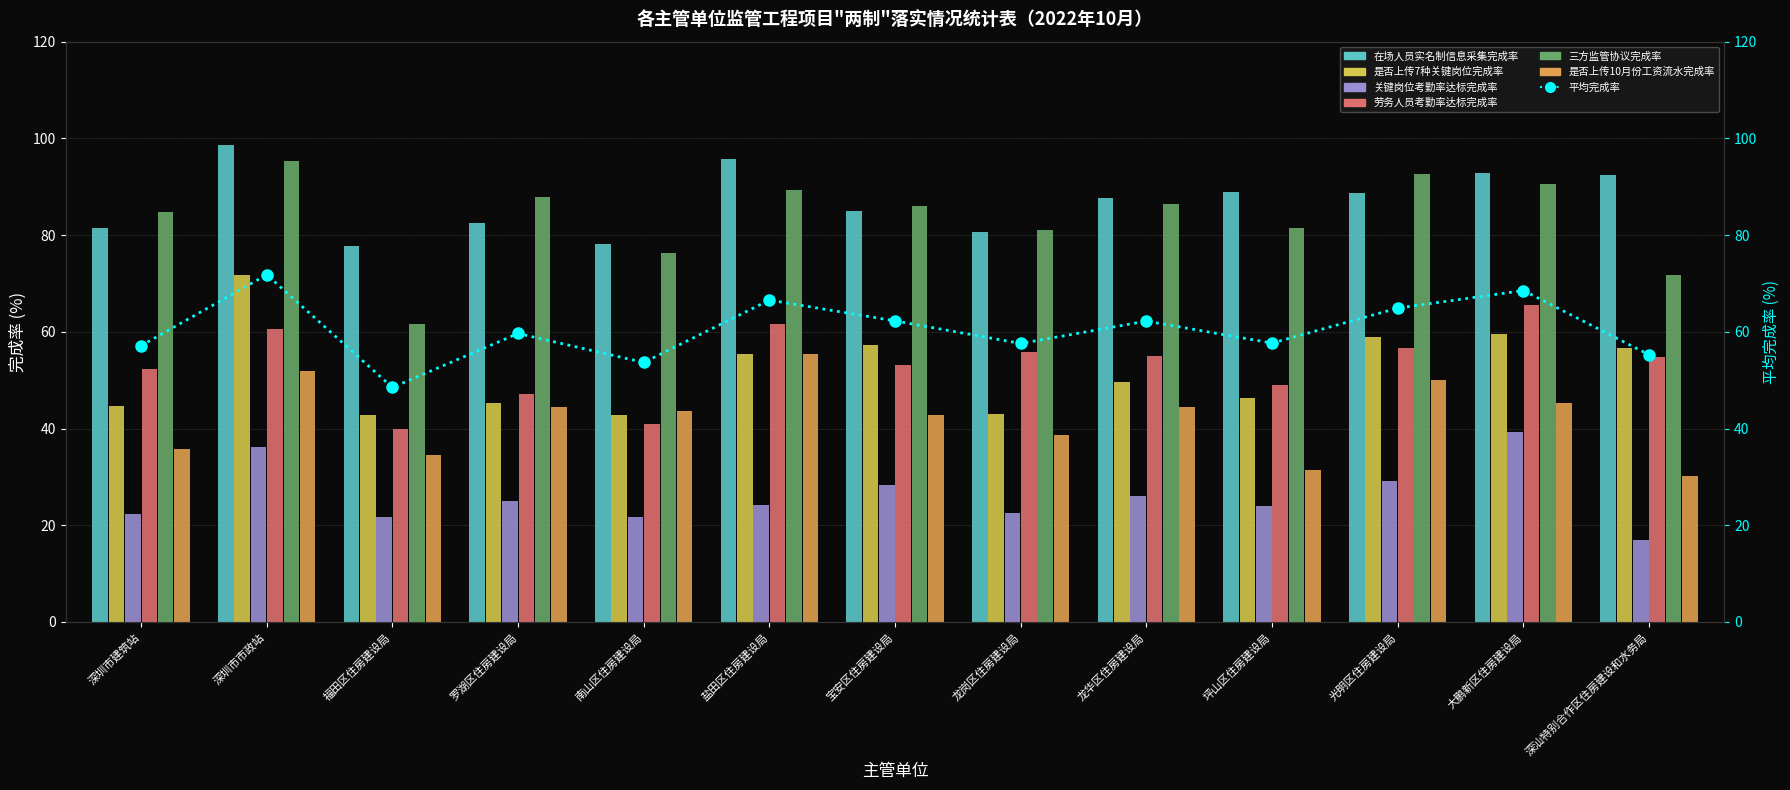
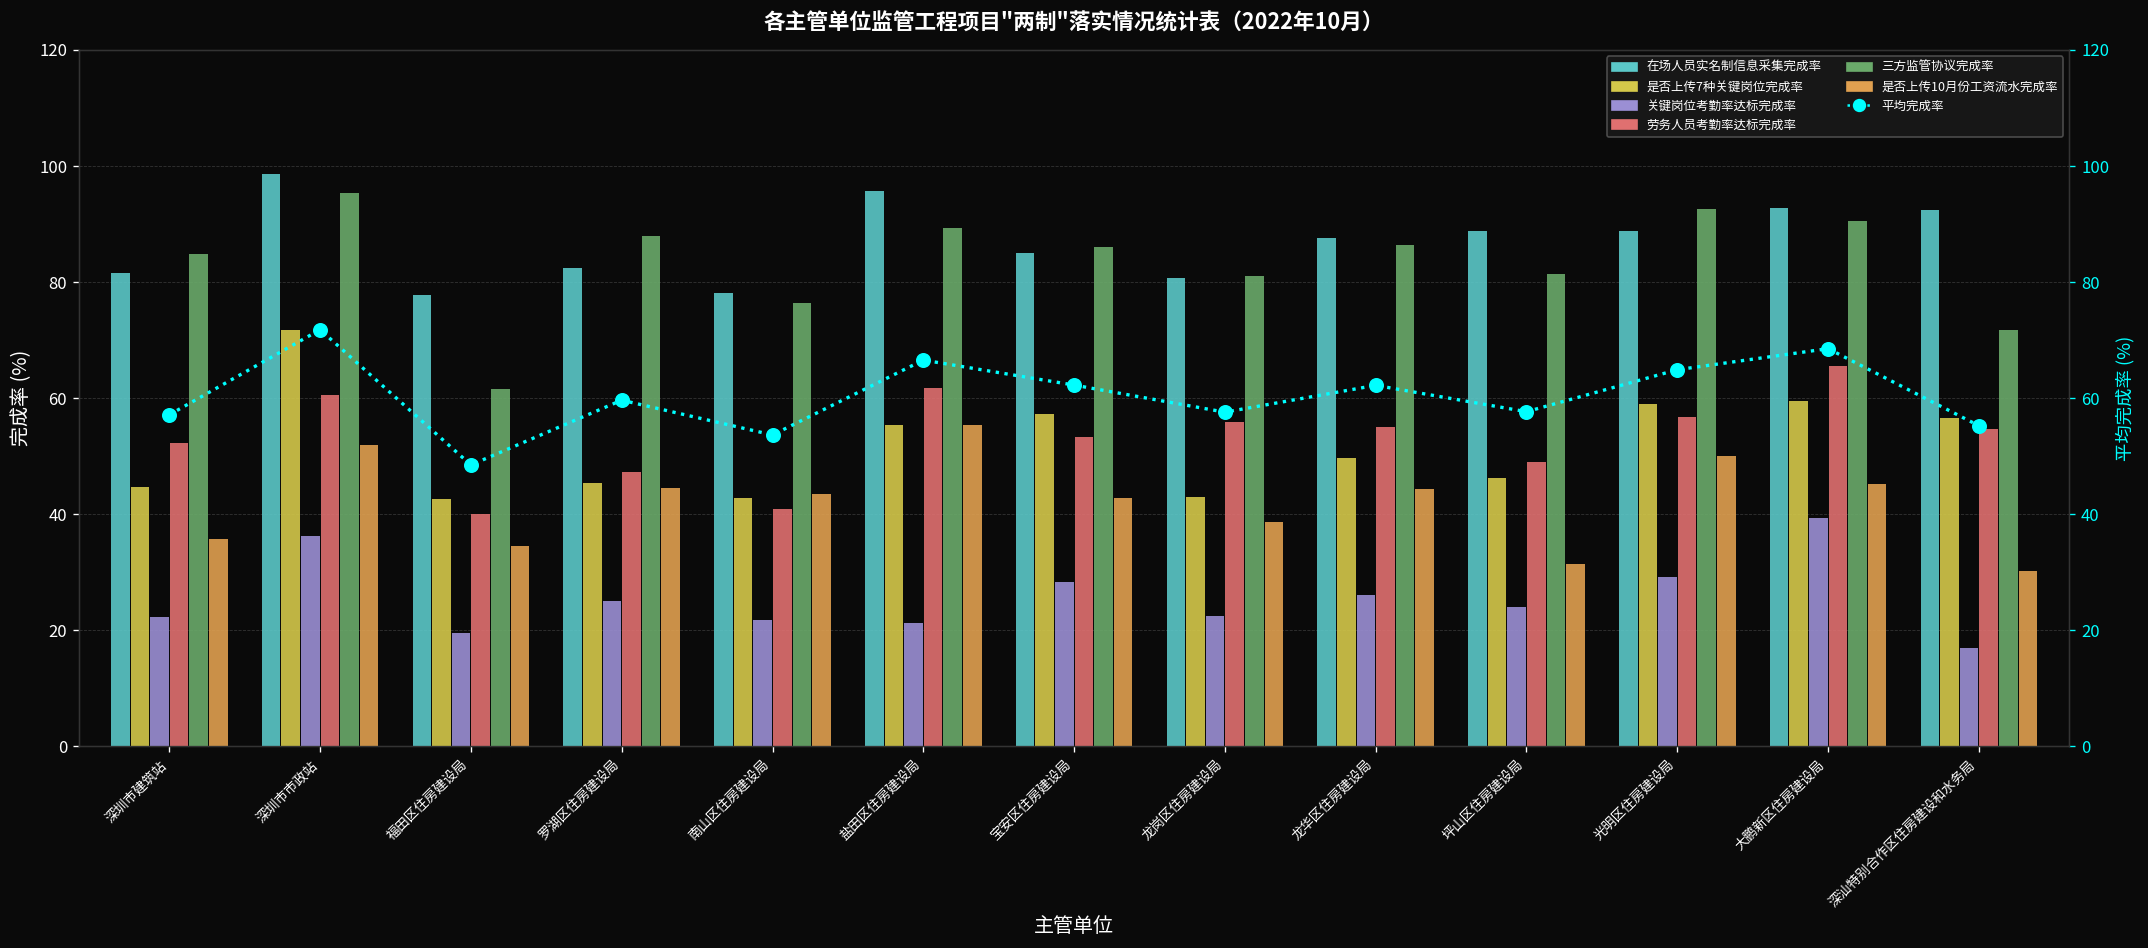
  {
    "在场人员实名制信息采集完成率": {
      "深圳市建筑站": 82,
      "深圳市市政站": 99,
      "福田区住房建设局": 78,
      "罗湖区住房建设局": 82,
      "南山区住房建设局": 78,
      "盐田区住房建设局": 96,
      "宝安区住房建设局": 85,
      "龙岗区住房建设局": 81,
      "龙华区住房建设局": 88,
      "坪山区住房建设局": 89,
      "光明区住房建设局": 89,
      "大鹏新区住房建设局": 93,
      "深汕特别合作区住房建设和水务局": 92
    },
    "关键岗位考勤率达标完成率": {
      "深圳市建筑站": 22,
      "深圳市市政站": 36,
-     "福田区住房建设局": 22,
+     "福田区住房建设局": 20,
      "罗湖区住房建设局": 25,
      "南山区住房建设局": 22,
-     "盐田区住房建设局": 24,
+     "盐田区住房建设局": 21,
      "宝安区住房建设局": 28,
      "龙岗区住房建设局": 22,
      "龙华区住房建设局": 26,
      "坪山区住房建设局": 24,
      "光明区住房建设局": 29,
      "大鹏新区住房建设局": 39,
      "深汕特别合作区住房建设和水务局": 17
    },
    "三方监管协议完成率": {
      "深圳市建筑站": 85,
      "深圳市市政站": 95,
      "福田区住房建设局": 62,
      "罗湖区住房建设局": 88,
      "南山区住房建设局": 76,
      "盐田区住房建设局": 89,
      "宝安区住房建设局": 86,
      "龙岗区住房建设局": 81,
      "龙华区住房建设局": 86,
      "坪山区住房建设局": 81,
      "光明区住房建设局": 93,
      "大鹏新区住房建设局": 90,
      "深汕特别合作区住房建设和水务局": 72
    },
    "平均完成率": {
      "深圳市建筑站": 57,
      "深圳市市政站": 72,
      "福田区住房建设局": 48,
      "罗湖区住房建设局": 60,
      "南山区住房建设局": 54,
      "盐田区住房建设局": 67,
      "宝安区住房建设局": 62,
      "龙岗区住房建设局": 58,
      "龙华区住房建设局": 62,
      "坪山区住房建设局": 58,
      "光明区住房建设局": 65,
      "大鹏新区住房建设局": 69,
      "深汕特别合作区住房建设和水务局": 55
    }
  }
